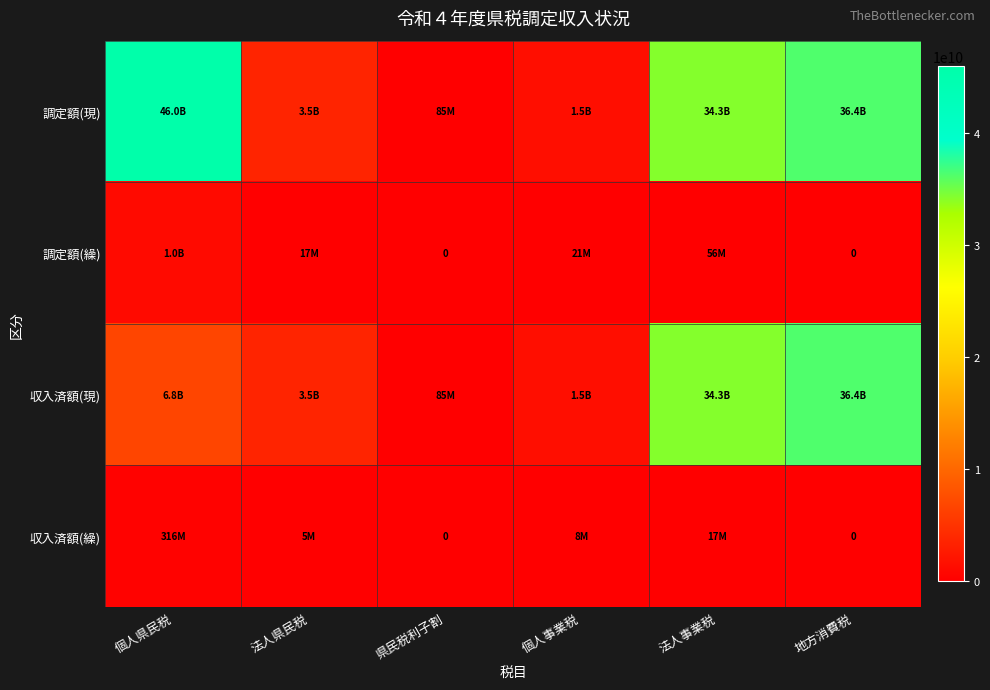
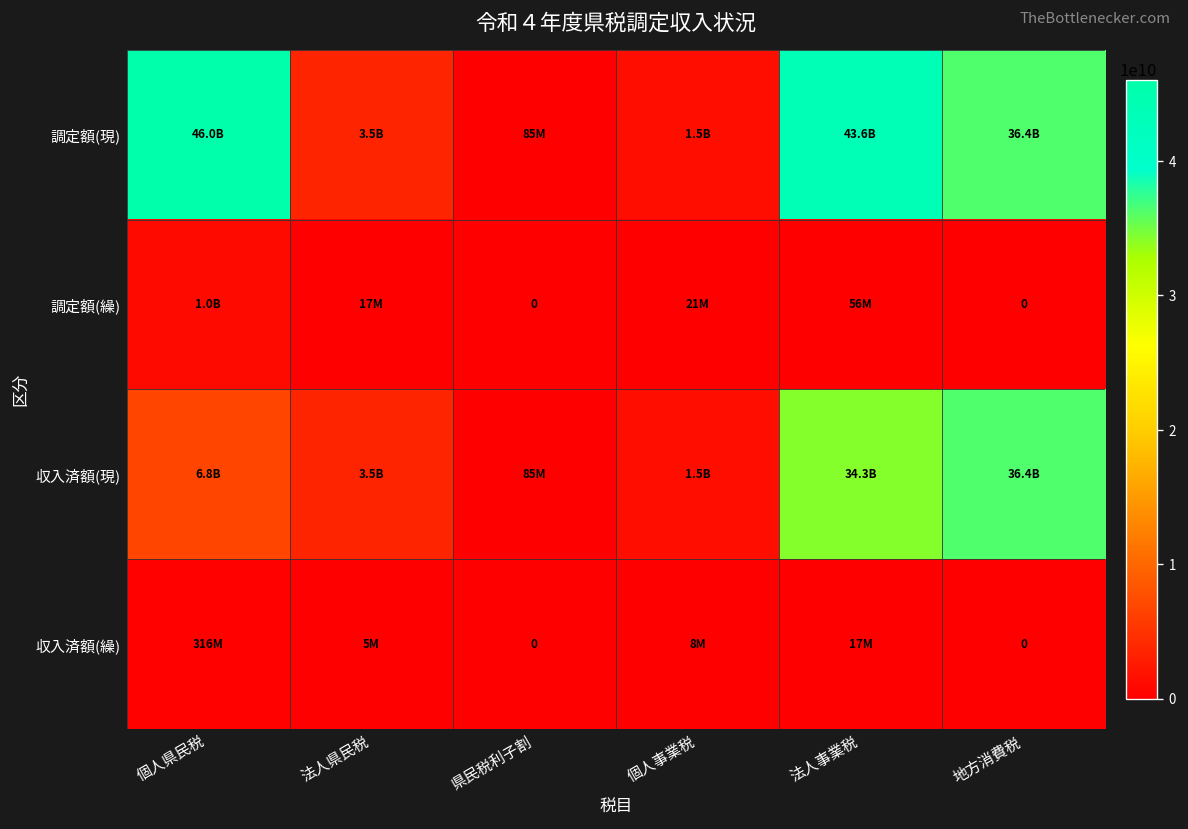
  {
    "調定額(現)": {
      "個人県民税": "46.0B",
      "法人県民税": "3.5B",
      "県民税利子割": "85M",
      "個人事業税": "1.5B",
-     "法人事業税": "34.3B",
+     "法人事業税": "43.6B",
      "地方消費税": "36.4B"
    },
    "調定額(繰)": {
      "個人県民税": "1.0B",
      "法人県民税": "17M",
      "県民税利子割": "0",
      "個人事業税": "21M",
      "法人事業税": "56M",
      "地方消費税": "0"
    },
    "収入済額(現)": {
      "個人県民税": "6.8B",
      "法人県民税": "3.5B",
      "県民税利子割": "85M",
      "個人事業税": "1.5B",
      "法人事業税": "34.3B",
      "地方消費税": "36.4B"
    },
    "収入済額(繰)": {
      "個人県民税": "316M",
      "法人県民税": "5M",
      "県民税利子割": "0",
      "個人事業税": "8M",
      "法人事業税": "17M",
      "地方消費税": "0"
    }
  }
